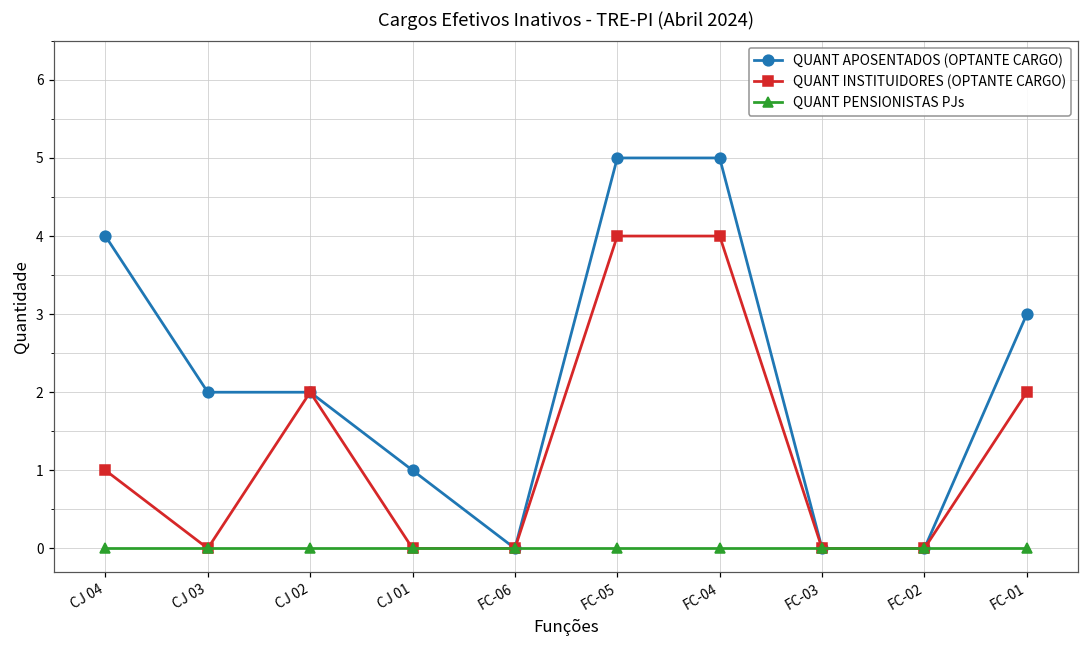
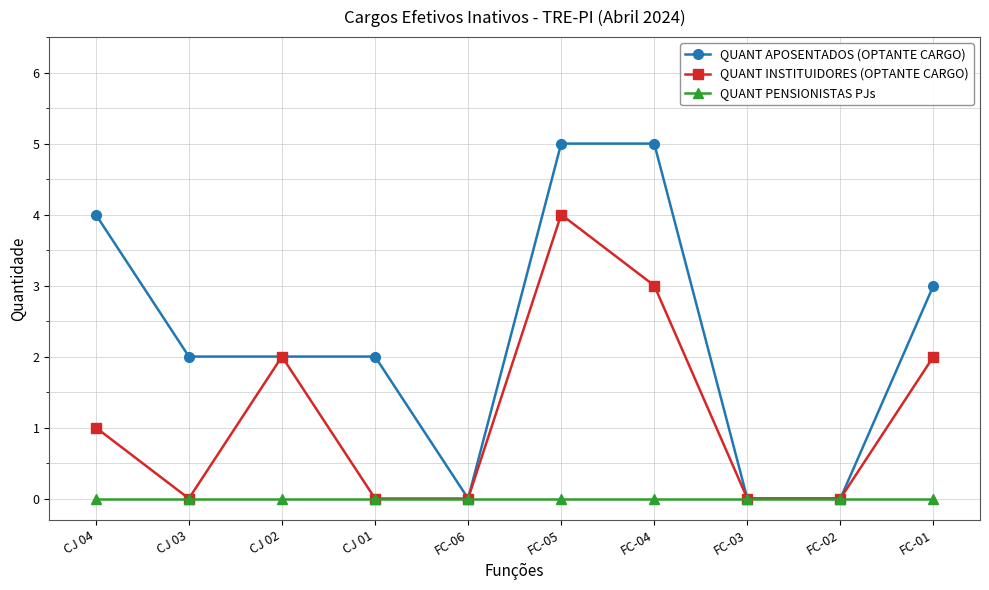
  {
    "QUANT APOSENTADOS (OPTANTE CARGO)": {
      "CJ 04": 4,
      "CJ 03": 2,
-     "CJ 01": 1,
+     "CJ 01": 2,
      "FC-05": 5,
      "FC-04": 5,
      "FC-01": 3
    },
    "QUANT INSTITUIDORES (OPTANTE CARGO)": {
      "CJ 04": 1,
      "FC-05": 4,
-     "FC-04": 4,
+     "FC-04": 3,
      "FC-01": 2
    },
    "QUANT PENSIONISTAS PJs": {
      "CJ 04": 0,
      "CJ 02": 0,
      "FC-05": 0,
      "FC-04": 0,
      "FC-01": 0
    }
  }
